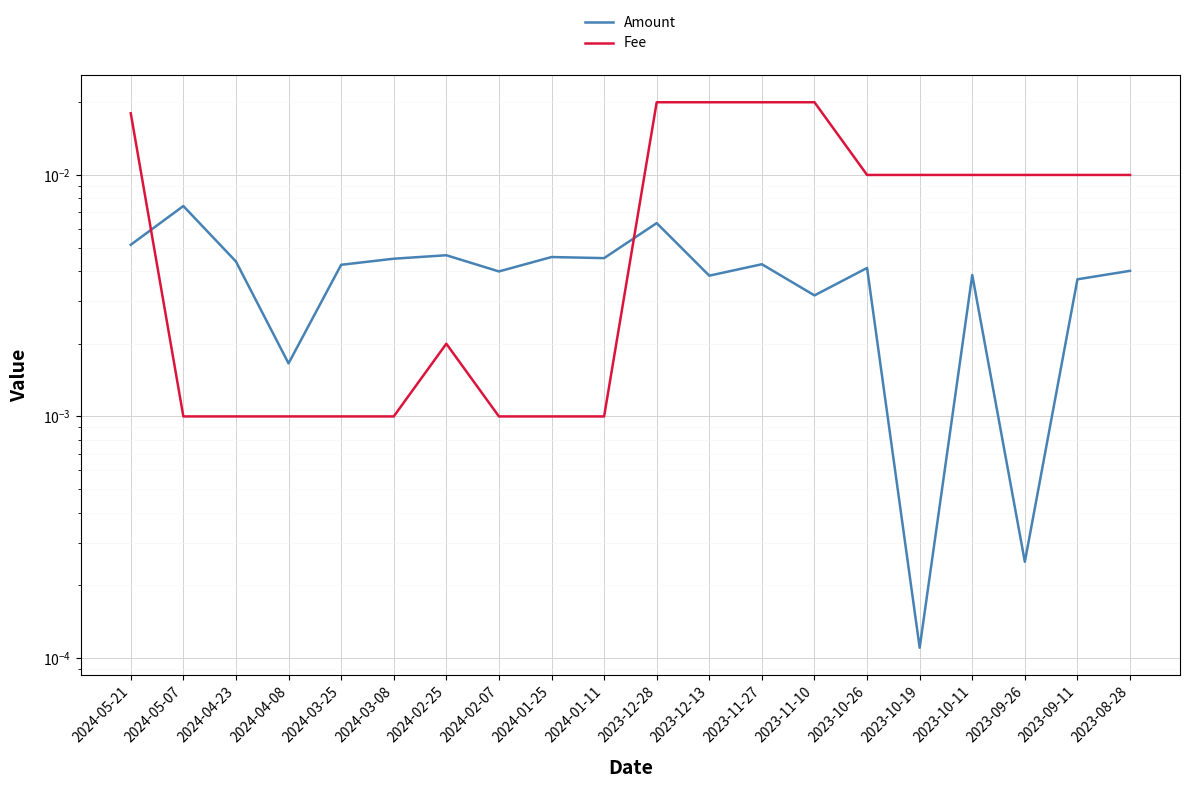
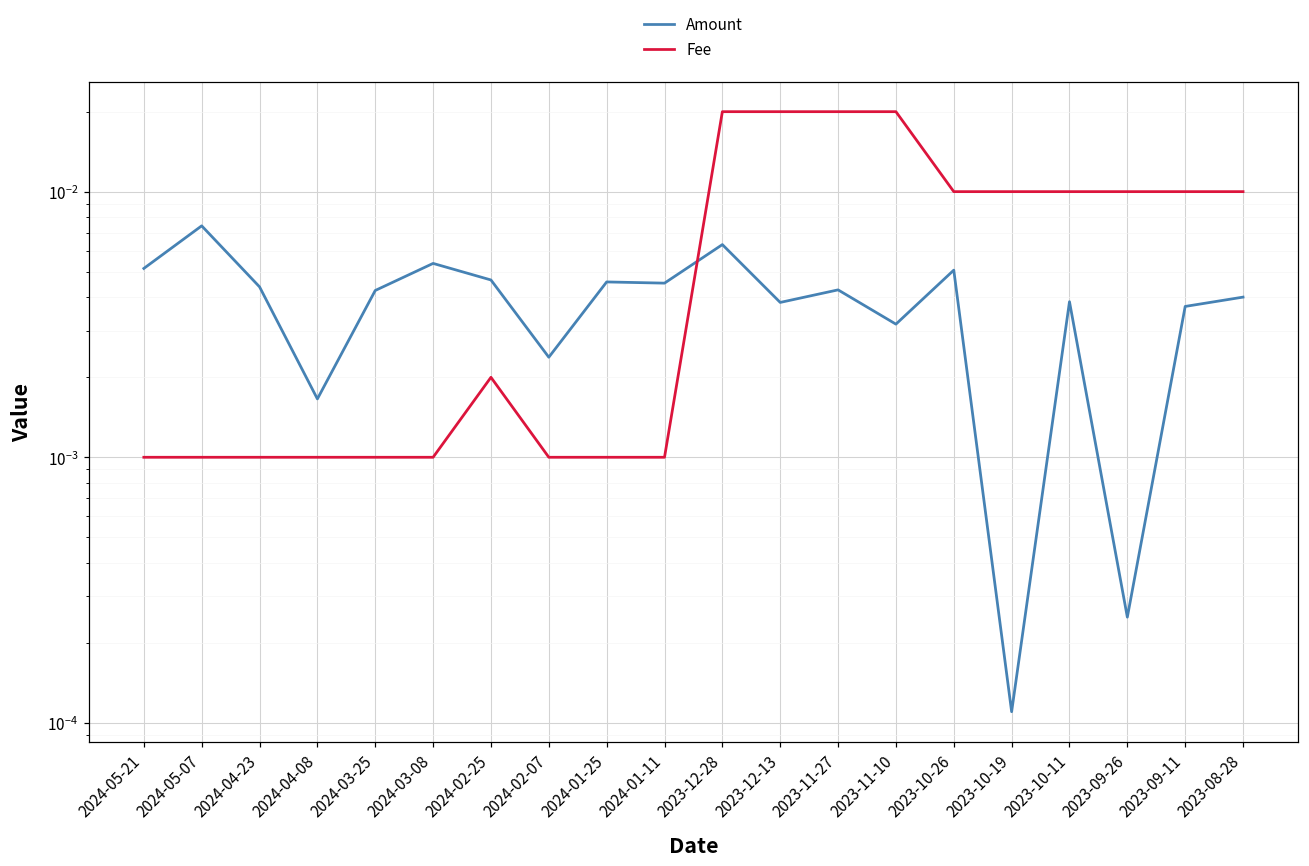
  {
    "Amount": {
      "2024-05-21": 0.0051,
      "2024-05-07": 0.0074,
      "2024-04-23": 0.0044,
      "2024-04-08": 0.0017,
      "2024-03-25": 0.0042,
-     "2024-03-08": 0.0045,
+     "2024-03-08": 0.0054,
      "2024-02-25": 0.0047,
-     "2024-02-07": 0.0040,
+     "2024-02-07": 0.0024,
      "2024-01-25": 0.0046,
      "2024-01-11": 0.0045,
      "2023-12-28": 0.0063,
      "2023-12-13": 0.0038,
      "2023-11-27": 0.0043,
      "2023-11-10": 0.0032,
-     "2023-10-26": 0.0041,
+     "2023-10-26": 0.0051,
      "2023-10-19": 0.00011,
      "2023-10-11": 0.0039,
      "2023-09-26": 0.00025,
      "2023-09-11": 0.0037,
      "2023-08-28": 0.0040
    },
    "Fee": {
-     "2024-05-21": 0.018,
+     "2024-05-21": 0.001,
      "2024-05-07": 0.001,
      "2024-04-23": 0.001,
      "2024-04-08": 0.001,
      "2024-03-25": 0.001,
      "2024-03-08": 0.001,
      "2024-02-25": 0.002,
      "2024-02-07": 0.001,
      "2024-01-25": 0.001,
      "2024-01-11": 0.001,
      "2023-12-28": 0.020,
      "2023-12-13": 0.020,
      "2023-11-27": 0.020,
      "2023-11-10": 0.020,
      "2023-10-26": 0.010,
      "2023-10-19": 0.010,
      "2023-10-11": 0.010,
      "2023-09-26": 0.010,
      "2023-09-11": 0.010,
      "2023-08-28": 0.010
    }
  }
